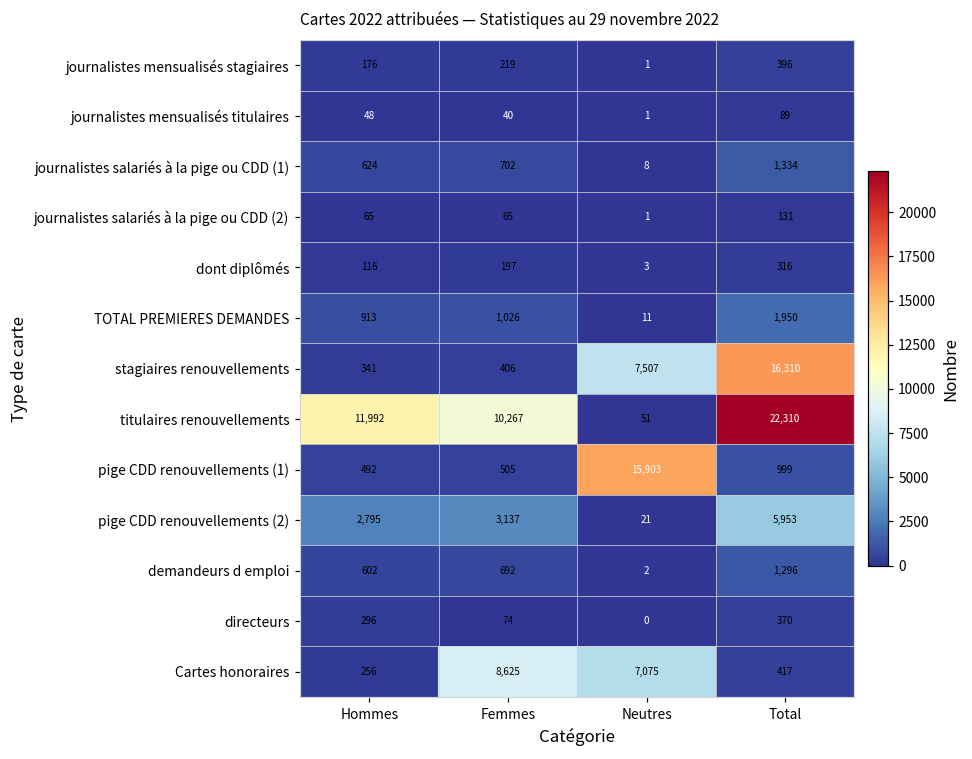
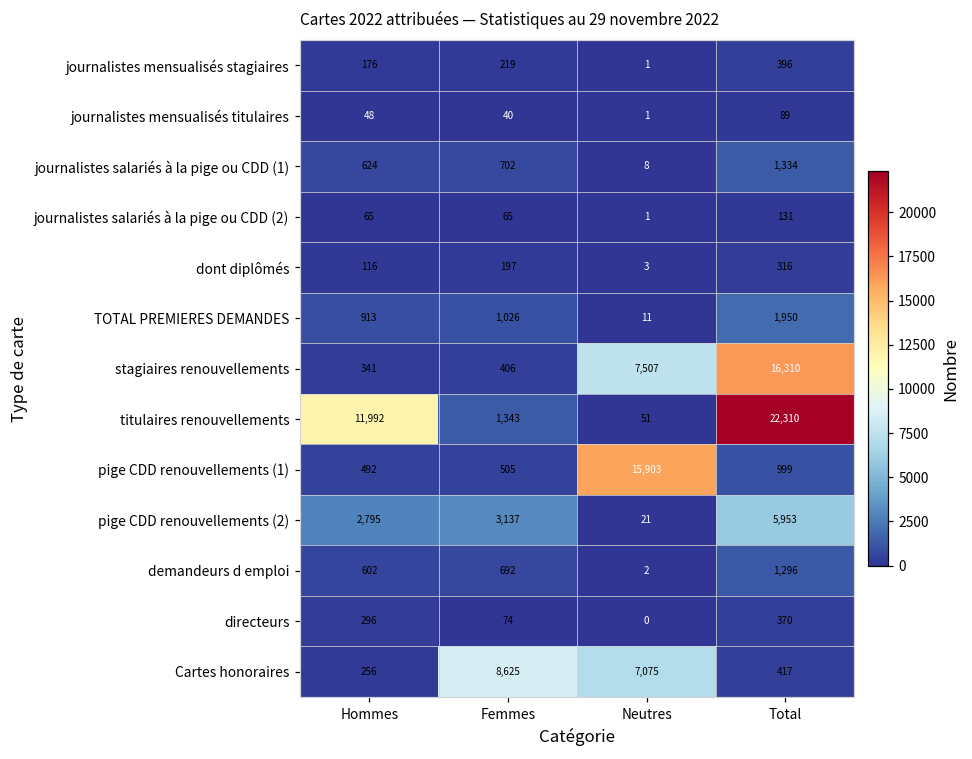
  {
    "journalistes mensualisés stagiaires": {
      "Hommes": "176",
      "Femmes": "219",
      "Neutres": "1",
      "Total": "396"
    },
    "journalistes mensualisés titulaires": {
      "Hommes": "48",
      "Femmes": "40",
      "Neutres": "1",
      "Total": "89"
    },
    "journalistes salariés à la pige ou CDD (1)": {
      "Hommes": "624",
      "Femmes": "702",
      "Neutres": "8",
      "Total": "1,334"
    },
    "journalistes salariés à la pige ou CDD (2)": {
      "Hommes": "65",
      "Femmes": "65",
      "Neutres": "1",
      "Total": "131"
    },
    "dont diplômés": {
      "Hommes": "116",
      "Femmes": "197",
      "Neutres": "3",
      "Total": "316"
    },
    "TOTAL PREMIERES DEMANDES": {
      "Hommes": "913",
      "Femmes": "1,026",
      "Neutres": "11",
      "Total": "1,950"
    },
    "stagiaires renouvellements": {
      "Hommes": "341",
      "Femmes": "406",
      "Neutres": "7,507",
      "Total": "16,310"
    },
    "titulaires renouvellements": {
      "Hommes": "11,992",
-     "Femmes": "10,267",
+     "Femmes": "1,343",
      "Neutres": "51",
      "Total": "22,310"
    },
    "pige CDD renouvellements (1)": {
      "Hommes": "492",
      "Femmes": "505",
      "Neutres": "15,903",
      "Total": "999"
    },
    "pige CDD renouvellements (2)": {
      "Hommes": "2,795",
      "Femmes": "3,137",
      "Neutres": "21",
      "Total": "5,953"
    },
    "demandeurs d emploi": {
      "Hommes": "602",
      "Femmes": "692",
      "Neutres": "2",
      "Total": "1,296"
    },
    "directeurs": {
      "Hommes": "296",
      "Femmes": "74",
      "Neutres": "0",
      "Total": "370"
    },
    "Cartes honoraires": {
      "Hommes": "256",
      "Femmes": "8,625",
      "Neutres": "7,075",
      "Total": "417"
    }
  }
